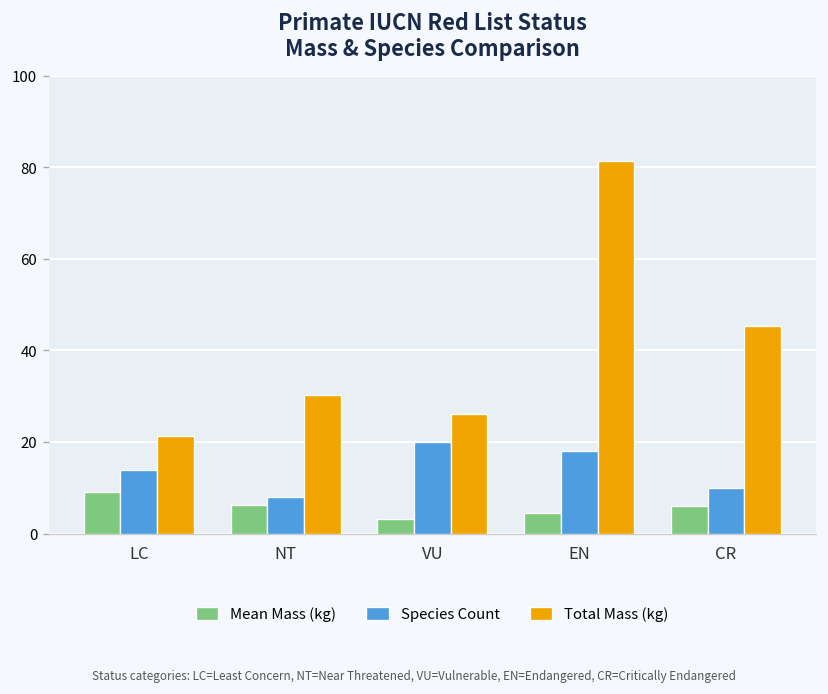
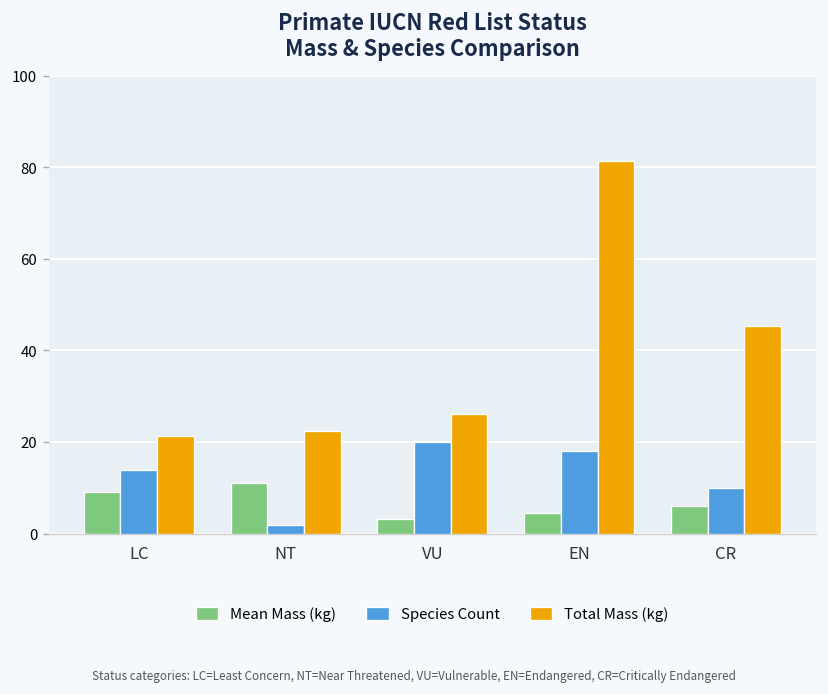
  {
    "Mean Mass (kg)": {
      "LC": 9,
-     "NT": 6,
+     "NT": 11,
      "VU": 3,
      "EN": 5,
      "CR": 6
    },
    "Species Count": {
      "LC": 14,
-     "NT": 8,
+     "NT": 2,
      "VU": 20,
      "EN": 18,
      "CR": 10
    },
    "Total Mass (kg)": {
      "LC": 21,
-     "NT": 30,
+     "NT": 22,
      "VU": 26,
      "EN": 81,
      "CR": 45
    }
  }
